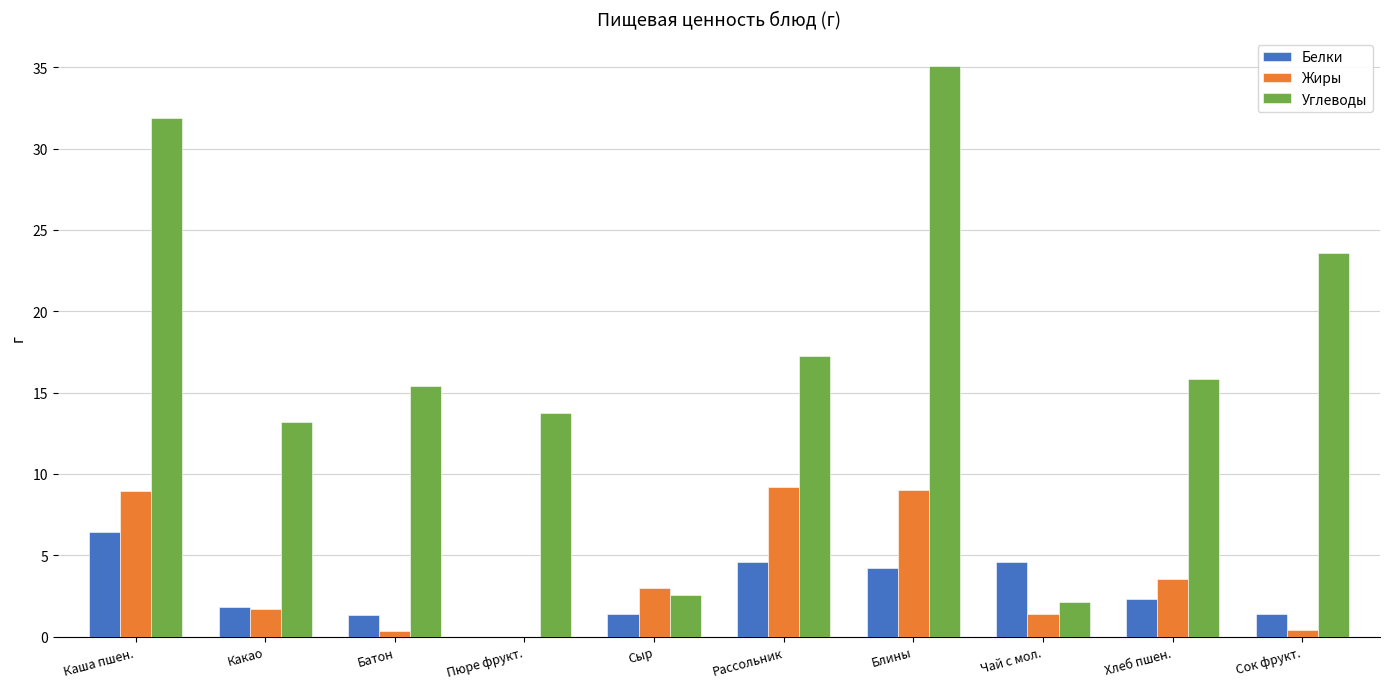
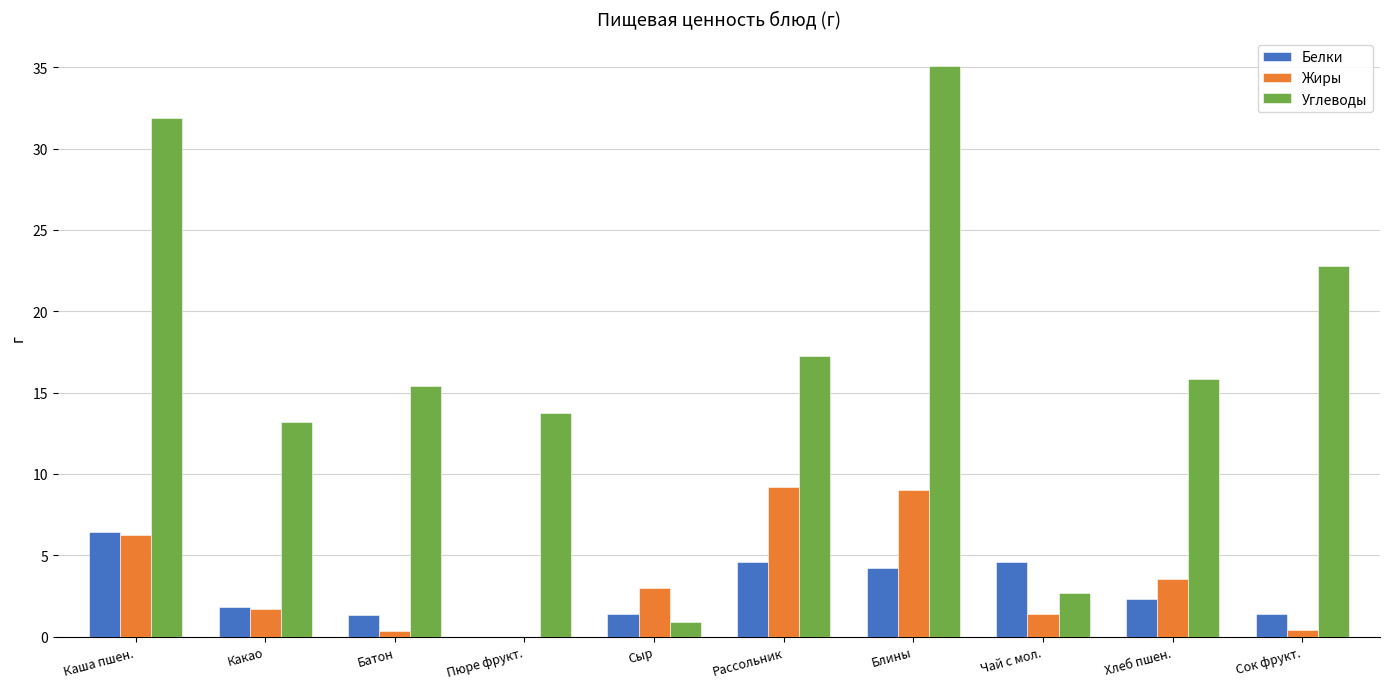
  {
    "Белки": {
      "Каша пшен.": 6.5,
      "Какао": 1.8,
      "Батон": 1.3,
      "Пюре фрукт.": 0.0,
      "Сыр": 1.4,
      "Рассольник": 4.6,
      "Блины": 4.2,
      "Чай с мол.": 4.6,
      "Хлеб пшен.": 2.3,
      "Сок фрукт.": 1.4
    },
    "Жиры": {
-     "Каша пшен.": 9.0,
+     "Каша пшен.": 6.2,
      "Какао": 1.7,
      "Батон": 0.3,
      "Пюре фрукт.": 0.0,
      "Сыр": 3.0,
      "Рассольник": 9.2,
      "Блины": 9.0,
      "Чай с мол.": 1.4,
      "Хлеб пшен.": 3.5,
      "Сок фрукт.": 0.4
    },
    "Углеводы": {
      "Каша пшен.": 31.9,
      "Какао": 13.2,
      "Батон": 15.4,
      "Пюре фрукт.": 13.8,
-     "Сыр": 2.6,
+     "Сыр": 0.9,
      "Рассольник": 17.2,
      "Блины": 35.1,
-     "Чай с мол.": 2.1,
+     "Чай с мол.": 2.7,
      "Хлеб пшен.": 15.8,
-     "Сок фрукт.": 23.6
+     "Сок фрукт.": 22.8
    }
  }
